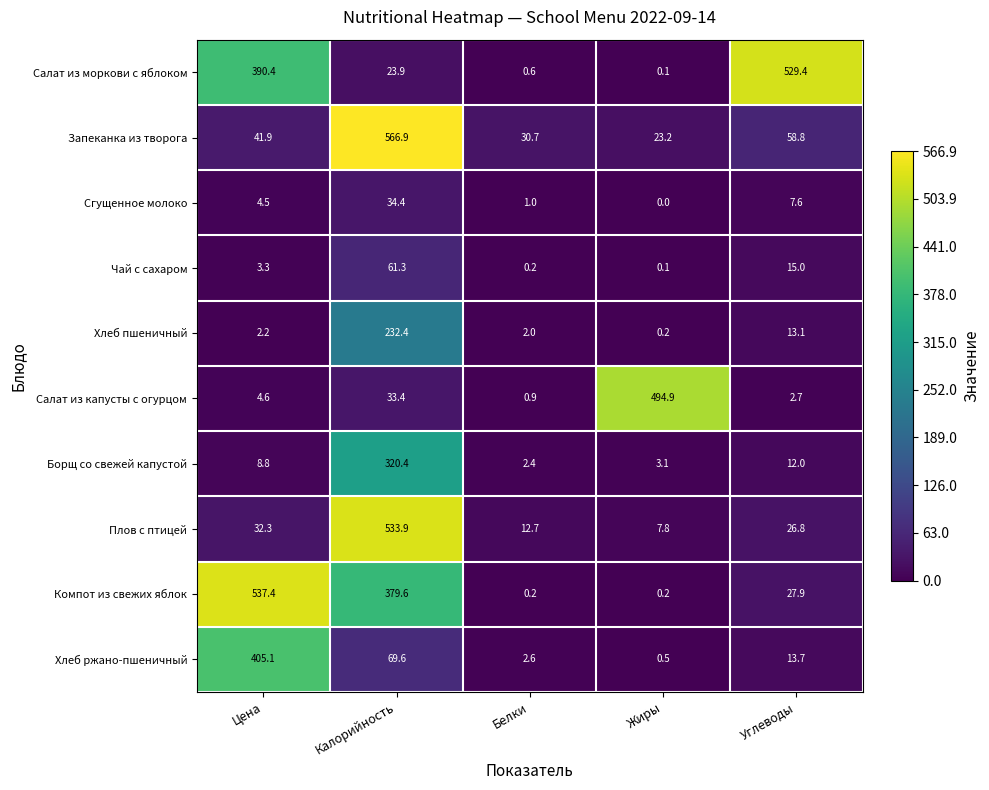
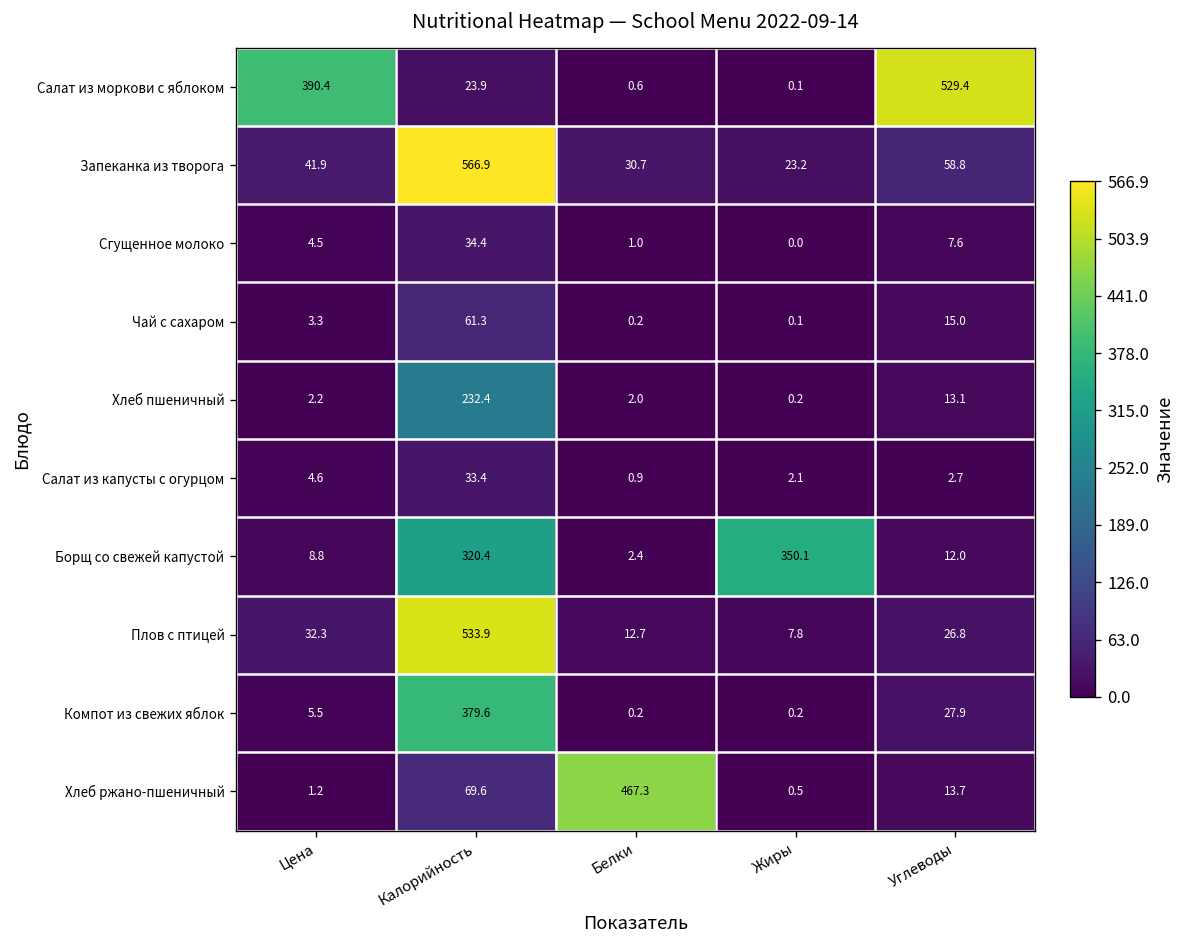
  {
    "Салат из моркови с яблоком": {
      "Цена": 390.4,
      "Калорийность": 23.9,
      "Белки": 0.6,
      "Жиры": 0.1,
      "Углеводы": 529.4
    },
    "Запеканка из творога": {
      "Цена": 41.9,
      "Калорийность": 566.9,
      "Белки": 30.7,
      "Жиры": 23.2,
      "Углеводы": 58.8
    },
    "Сгущенное молоко": {
      "Цена": 4.5,
      "Калорийность": 34.4,
      "Белки": 1.0,
      "Жиры": 0.0,
      "Углеводы": 7.6
    },
    "Чай с сахаром": {
      "Цена": 3.3,
      "Калорийность": 61.3,
      "Белки": 0.2,
      "Жиры": 0.1,
      "Углеводы": 15.0
    },
    "Хлеб пшеничный": {
      "Цена": 2.2,
      "Калорийность": 232.4,
      "Белки": 2.0,
      "Жиры": 0.2,
      "Углеводы": 13.1
    },
    "Салат из капусты с огурцом": {
      "Цена": 4.6,
      "Калорийность": 33.4,
      "Белки": 0.9,
-     "Жиры": 494.9,
+     "Жиры": 2.1,
      "Углеводы": 2.7
    },
    "Борщ со свежей капустой": {
      "Цена": 8.8,
      "Калорийность": 320.4,
      "Белки": 2.4,
-     "Жиры": 3.1,
+     "Жиры": 350.1,
      "Углеводы": 12.0
    },
    "Плов с птицей": {
      "Цена": 32.3,
      "Калорийность": 533.9,
      "Белки": 12.7,
      "Жиры": 7.8,
      "Углеводы": 26.8
    },
    "Компот из свежих яблок": {
-     "Цена": 537.4,
+     "Цена": 5.5,
      "Калорийность": 379.6,
      "Белки": 0.2,
      "Жиры": 0.2,
      "Углеводы": 27.9
    },
    "Хлеб ржано-пшеничный": {
-     "Цена": 405.1,
+     "Цена": 1.2,
      "Калорийность": 69.6,
-     "Белки": 2.6,
+     "Белки": 467.3,
      "Жиры": 0.5,
      "Углеводы": 13.7
    }
  }
